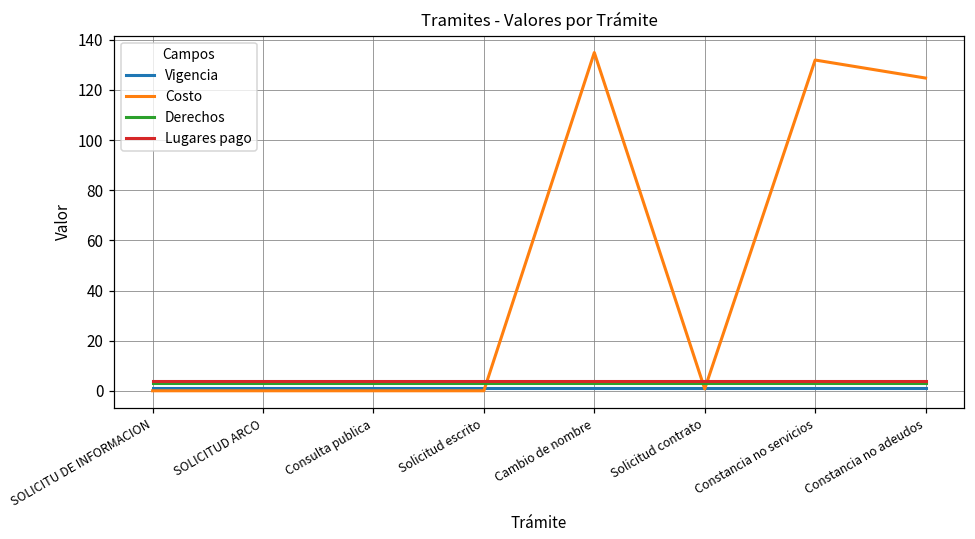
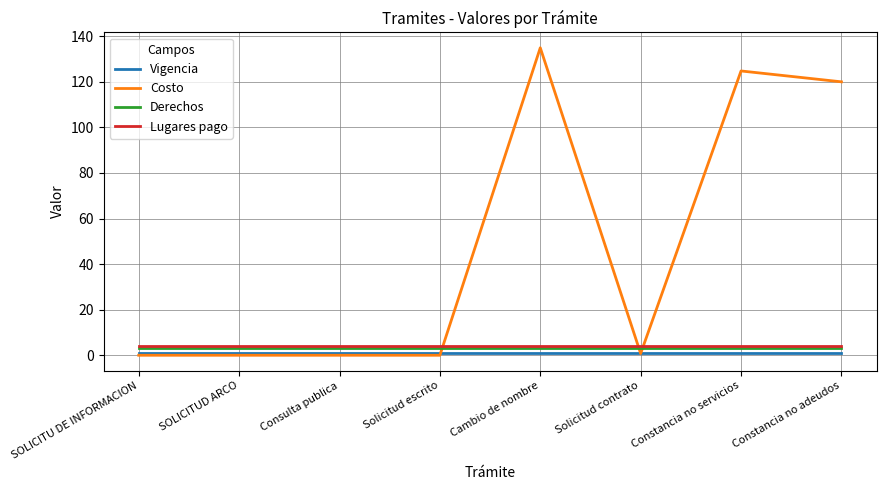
  {
    "Vigencia": {
      "Cambio de nombre": 1,
      "Constancia no servicios": 1,
      "Constancia no adeudos": 1
    },
    "Costo": {
      "Cambio de nombre": 135,
-     "Constancia no servicios": 132,
-     "Constancia no adeudos": 125
+     "Constancia no servicios": 125,
+     "Constancia no adeudos": 120
    }
  }
